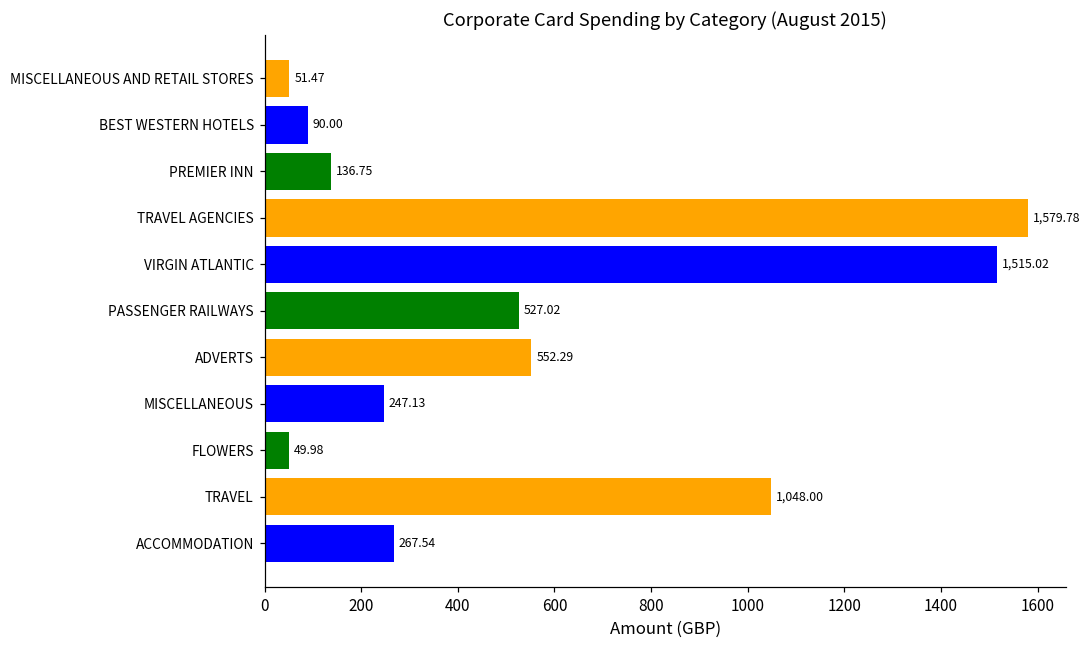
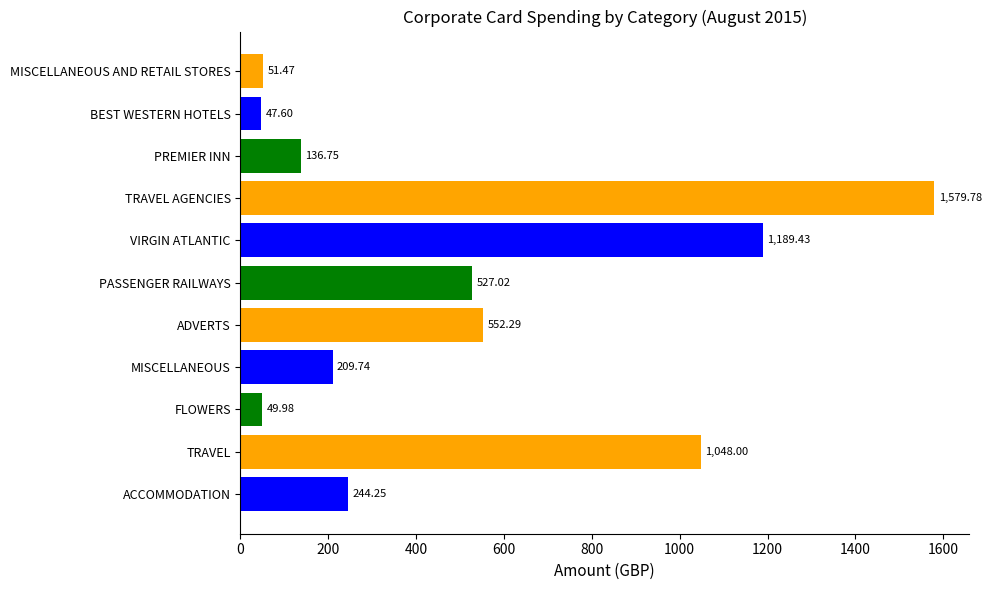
  {
    "MISCELLANEOUS AND RETAIL STORES": "51.47",
-   "BEST WESTERN HOTELS": "90.00",
+   "BEST WESTERN HOTELS": "47.60",
    "PREMIER INN": "136.75",
    "TRAVEL AGENCIES": "1,579.78",
-   "VIRGIN ATLANTIC": "1,515.02",
+   "VIRGIN ATLANTIC": "1,189.43",
    "PASSENGER RAILWAYS": "527.02",
    "ADVERTS": "552.29",
-   "MISCELLANEOUS": "247.13",
+   "MISCELLANEOUS": "209.74",
    "FLOWERS": "49.98",
    "TRAVEL": "1,048.00",
-   "ACCOMMODATION": "267.54"
+   "ACCOMMODATION": "244.25"
  }
